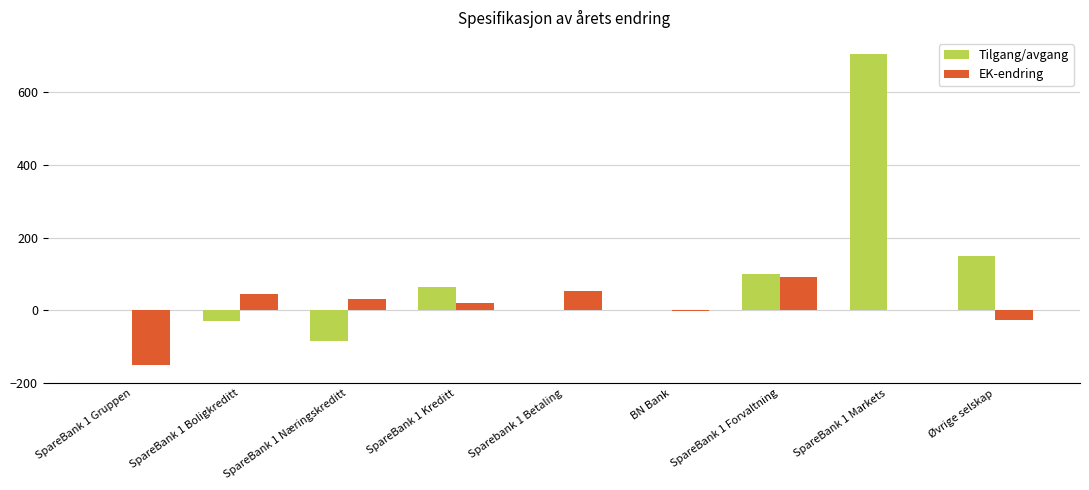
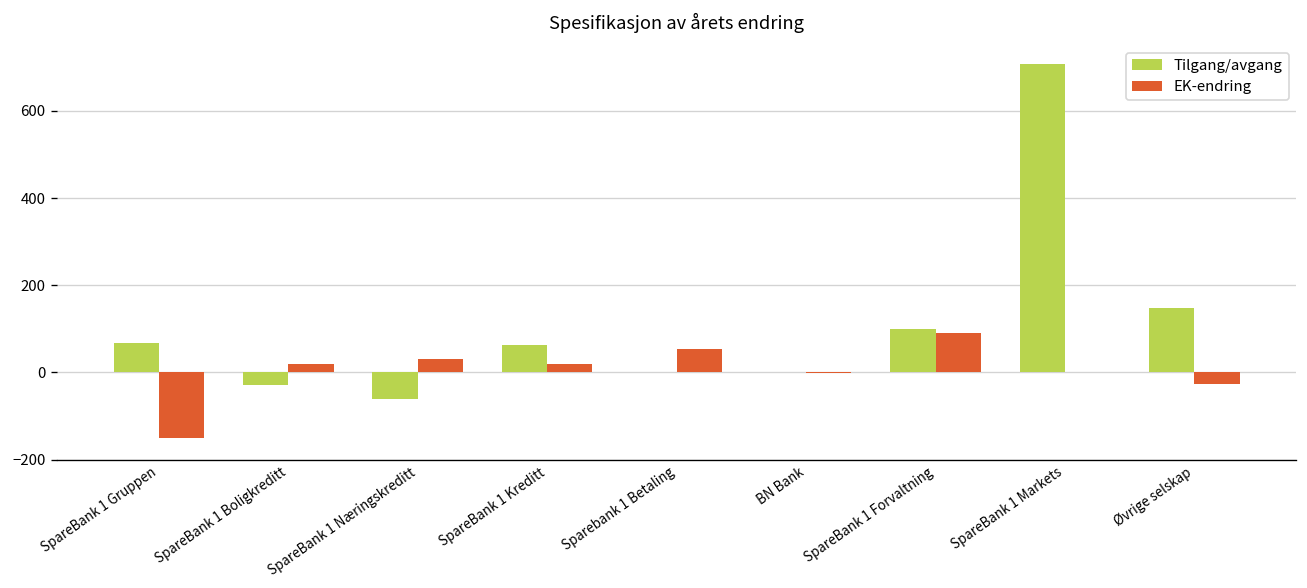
  {
    "Tilgang/avgang": {
-     "SpareBank 1 Gruppen": 0,
+     "SpareBank 1 Gruppen": 70,
      "SpareBank 1 Boligkreditt": -30,
-     "SpareBank 1 Næringskreditt": -80,
+     "SpareBank 1 Næringskreditt": -60,
      "SpareBank 1 Kreditt": 60,
      "Sparebank 1 Betaling": 0,
      "BN Bank": 0,
      "SpareBank 1 Forvaltning": 100,
      "SpareBank 1 Markets": 710,
      "Øvrige selskap": 150
    },
    "EK-endring": {
      "SpareBank 1 Gruppen": -150,
-     "SpareBank 1 Boligkreditt": 40,
+     "SpareBank 1 Boligkreditt": 20,
      "SpareBank 1 Næringskreditt": 30,
      "SpareBank 1 Kreditt": 20,
      "Sparebank 1 Betaling": 50,
      "SpareBank 1 Forvaltning": 90,
      "SpareBank 1 Markets": 0,
      "Øvrige selskap": -30
    }
  }
